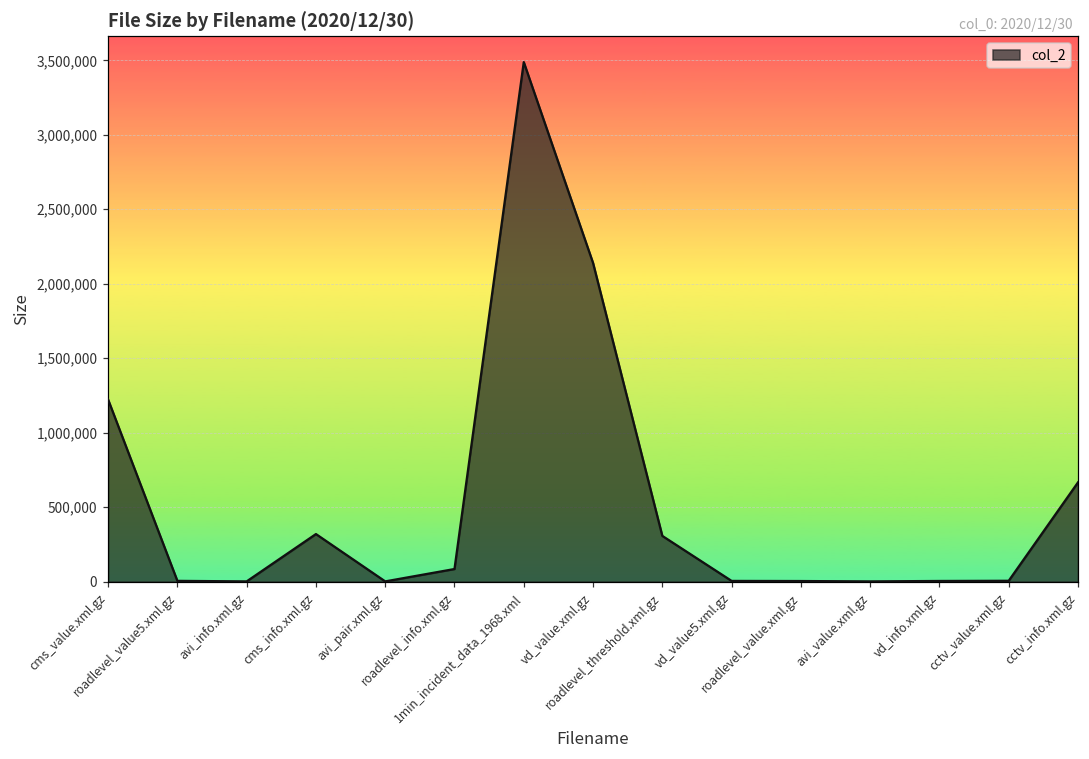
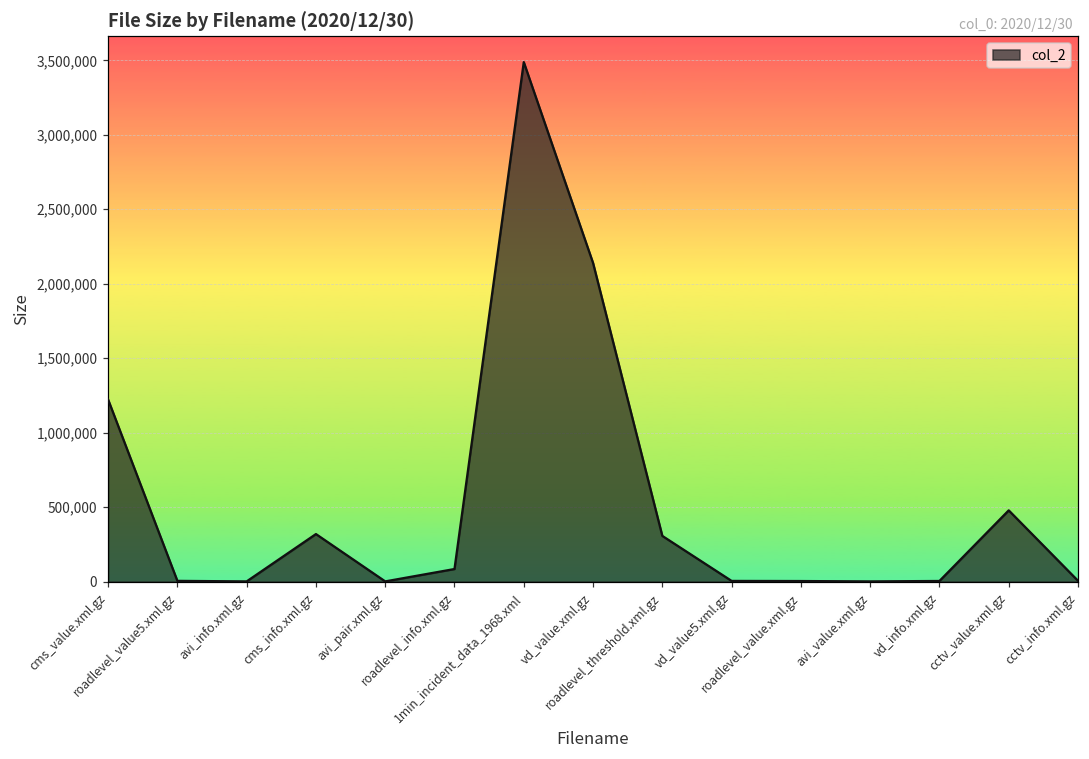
  {
    "cms_value.xml.gz": "1,220,000",
    "roadlevel_value5.xml.gz": "10,000",
    "avi_info.xml.gz": "0",
    "cms_info.xml.gz": "320,000",
    "avi_pair.xml.gz": "0",
    "roadlevel_info.xml.gz": "80,000",
    "1min_incident_data_1968.xml": "3,490,000",
    "vd_value.xml.gz": "2,140,000",
    "roadlevel_threshold.xml.gz": "310,000",
    "vd_value5.xml.gz": "0",
    "roadlevel_value.xml.gz": "0",
    "avi_value.xml.gz": "0",
    "vd_info.xml.gz": "0",
-   "cctv_value.xml.gz": "10,000",
-   "cctv_info.xml.gz": "670,000"
+   "cctv_value.xml.gz": "480,000",
+   "cctv_info.xml.gz": "10,000"
  }
